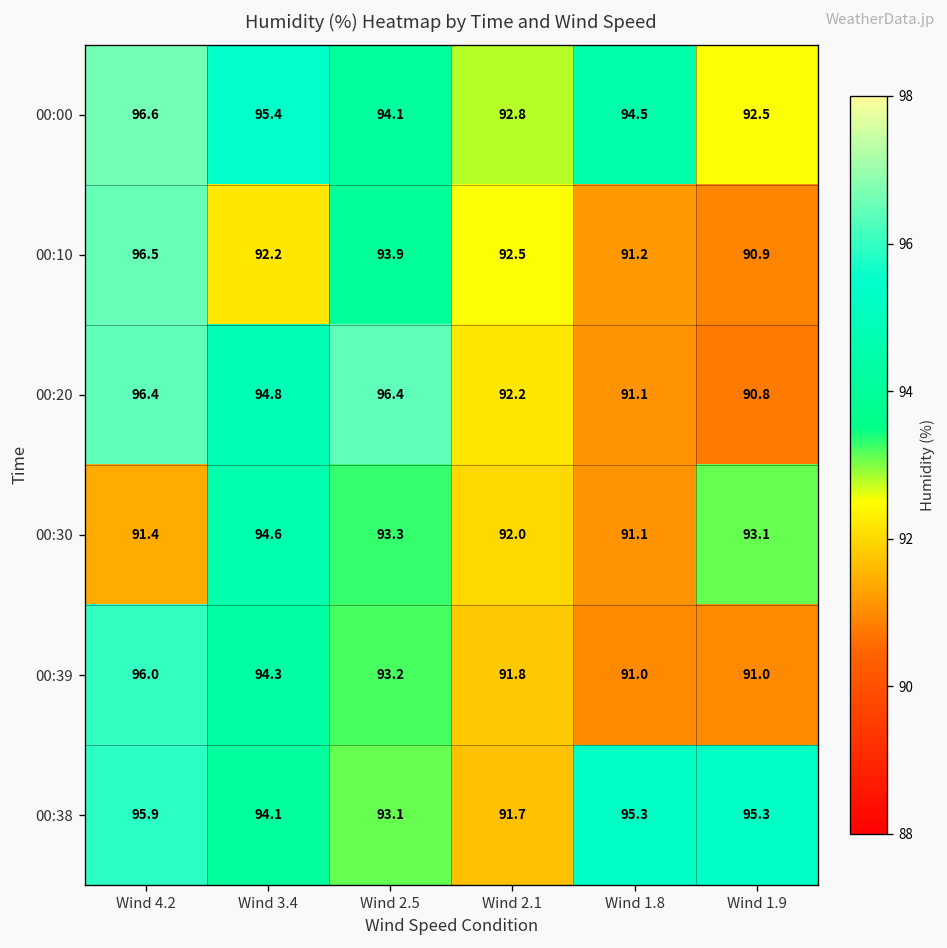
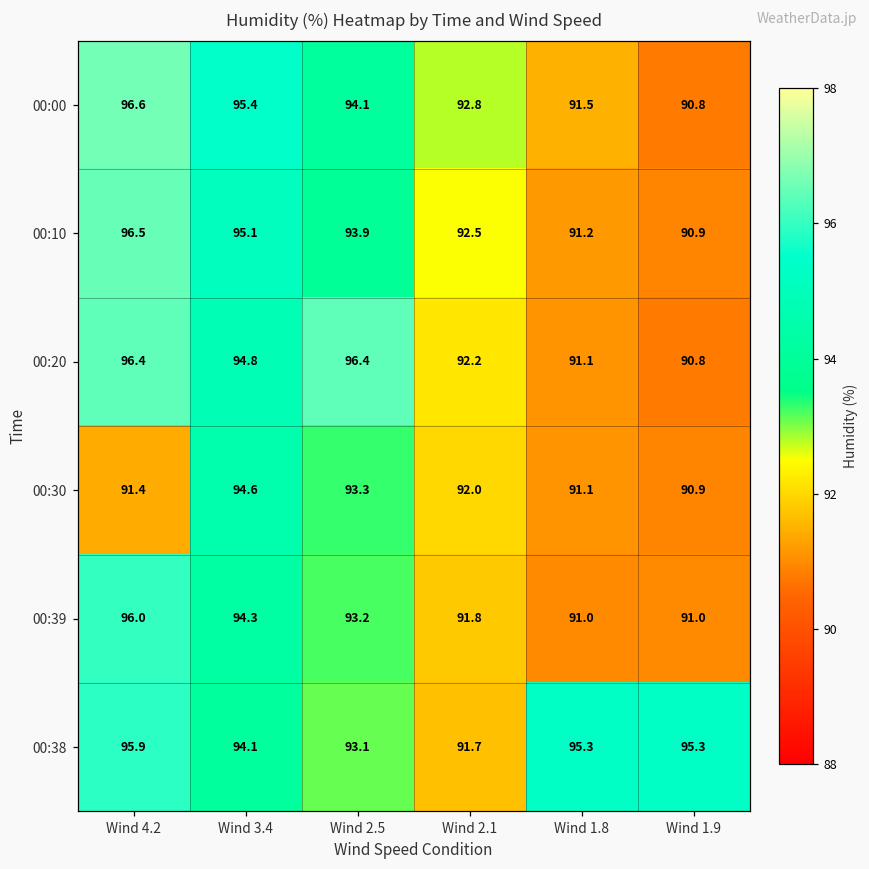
  {
    "00:00": {
      "Wind 4.2": 96.6,
      "Wind 3.4": 95.4,
      "Wind 2.5": 94.1,
      "Wind 2.1": 92.8,
-     "Wind 1.8": 94.5,
-     "Wind 1.9": 92.5
+     "Wind 1.8": 91.5,
+     "Wind 1.9": 90.8
    },
    "00:10": {
      "Wind 4.2": 96.5,
-     "Wind 3.4": 92.2,
+     "Wind 3.4": 95.1,
      "Wind 2.5": 93.9,
      "Wind 2.1": 92.5,
      "Wind 1.8": 91.2,
      "Wind 1.9": 90.9
    },
    "00:20": {
      "Wind 4.2": 96.4,
      "Wind 3.4": 94.8,
      "Wind 2.5": 96.4,
      "Wind 2.1": 92.2,
      "Wind 1.8": 91.1,
      "Wind 1.9": 90.8
    },
    "00:30": {
      "Wind 4.2": 91.4,
      "Wind 3.4": 94.6,
      "Wind 2.5": 93.3,
      "Wind 2.1": 92.0,
      "Wind 1.8": 91.1,
-     "Wind 1.9": 93.1
+     "Wind 1.9": 90.9
    },
    "00:39": {
      "Wind 4.2": 96.0,
      "Wind 3.4": 94.3,
      "Wind 2.5": 93.2,
      "Wind 2.1": 91.8,
      "Wind 1.8": 91.0,
      "Wind 1.9": 91.0
    },
    "00:38": {
      "Wind 4.2": 95.9,
      "Wind 3.4": 94.1,
      "Wind 2.5": 93.1,
      "Wind 2.1": 91.7,
      "Wind 1.8": 95.3,
      "Wind 1.9": 95.3
    }
  }
